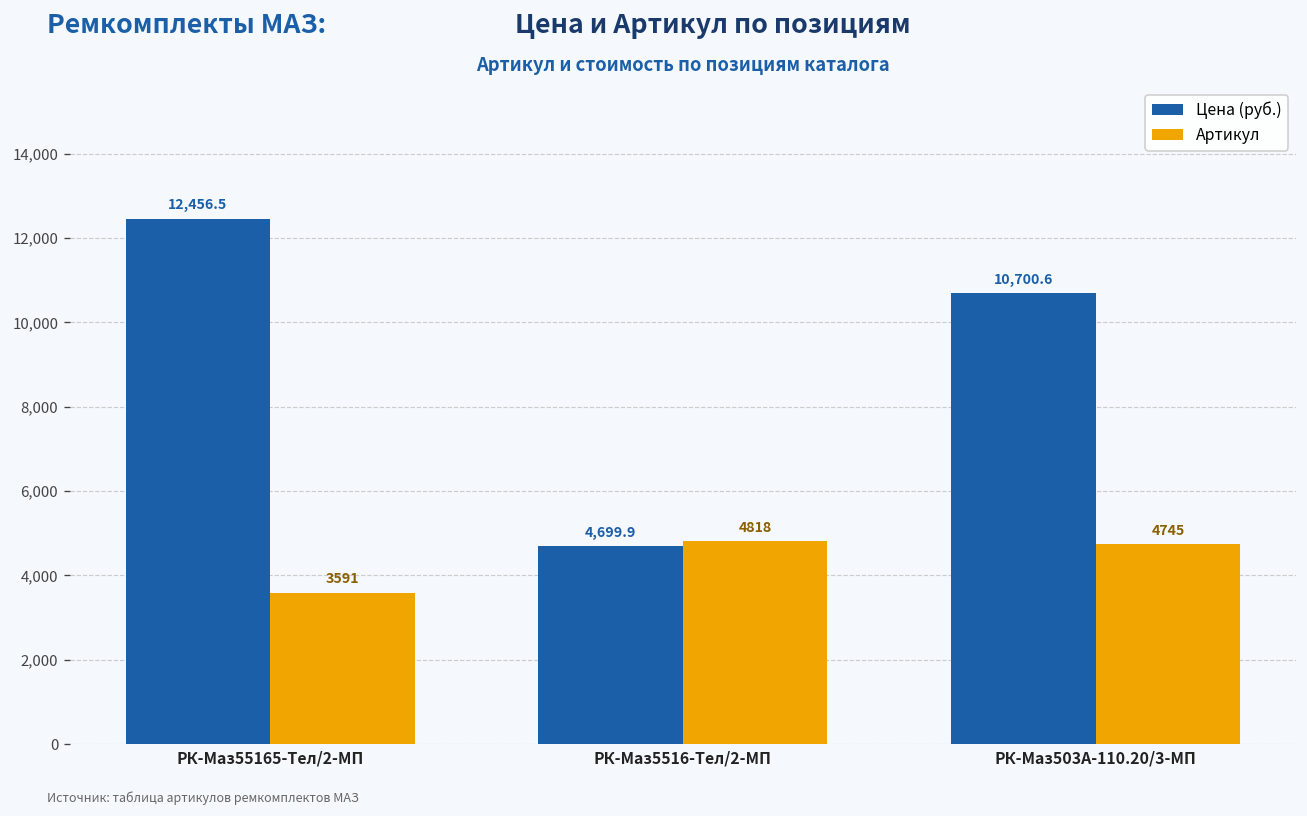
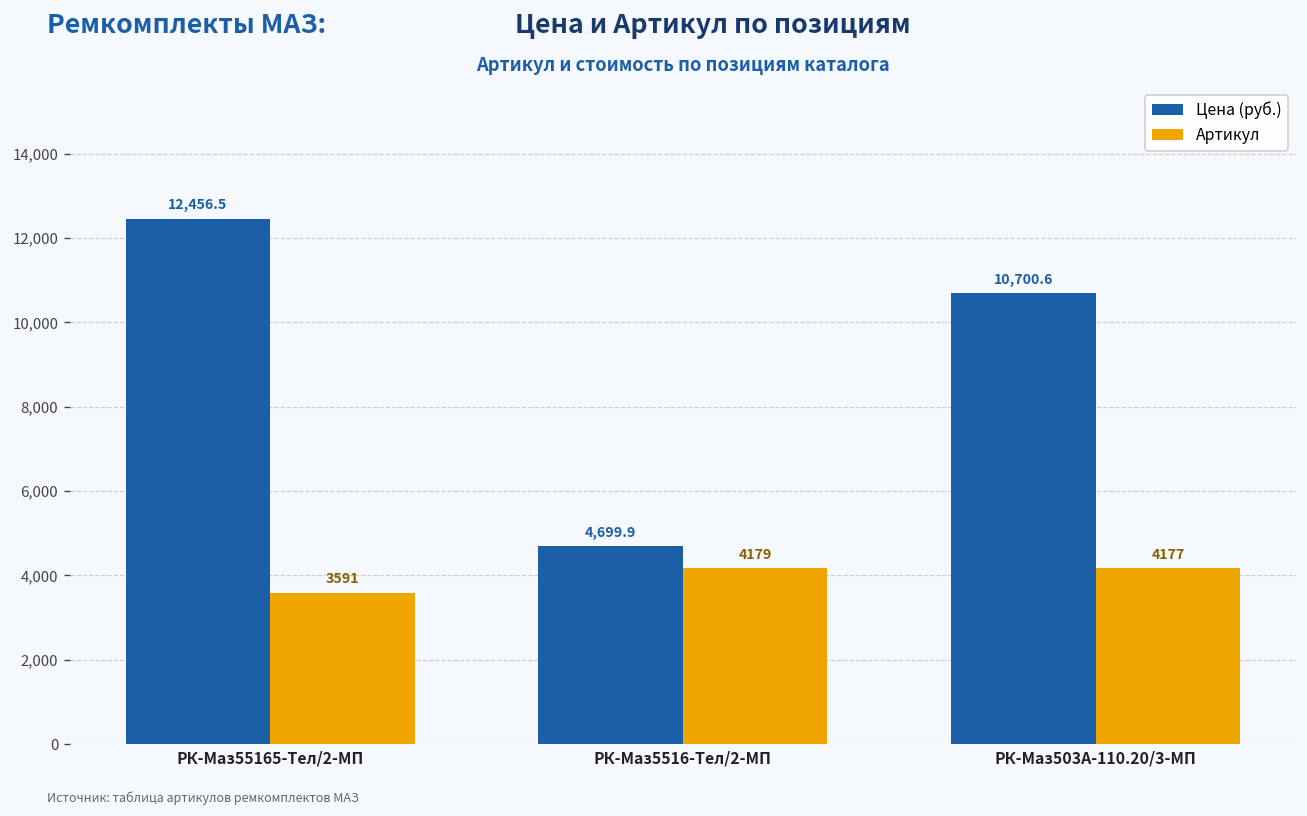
  {
    "Цена (руб.)": {
      "РК-Маз55165-Тел/2-МП": "12,456.5",
      "РК-Маз5516-Тел/2-МП": "4,699.9",
      "РК-Маз503А-110.20/3-МП": "10,700.6"
    },
    "Артикул": {
      "РК-Маз55165-Тел/2-МП": "3591",
-     "РК-Маз5516-Тел/2-МП": "4818",
-     "РК-Маз503А-110.20/3-МП": "4745"
+     "РК-Маз5516-Тел/2-МП": "4179",
+     "РК-Маз503А-110.20/3-МП": "4177"
    }
  }
